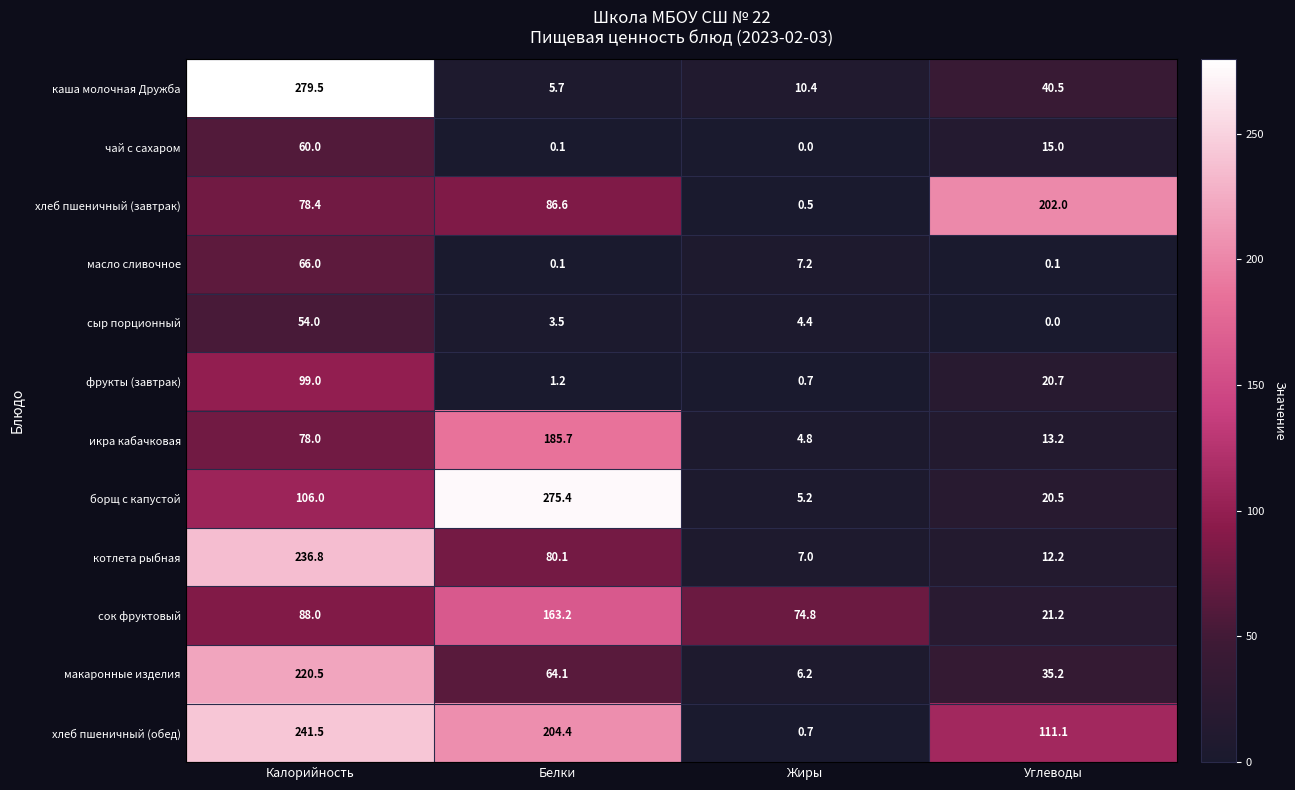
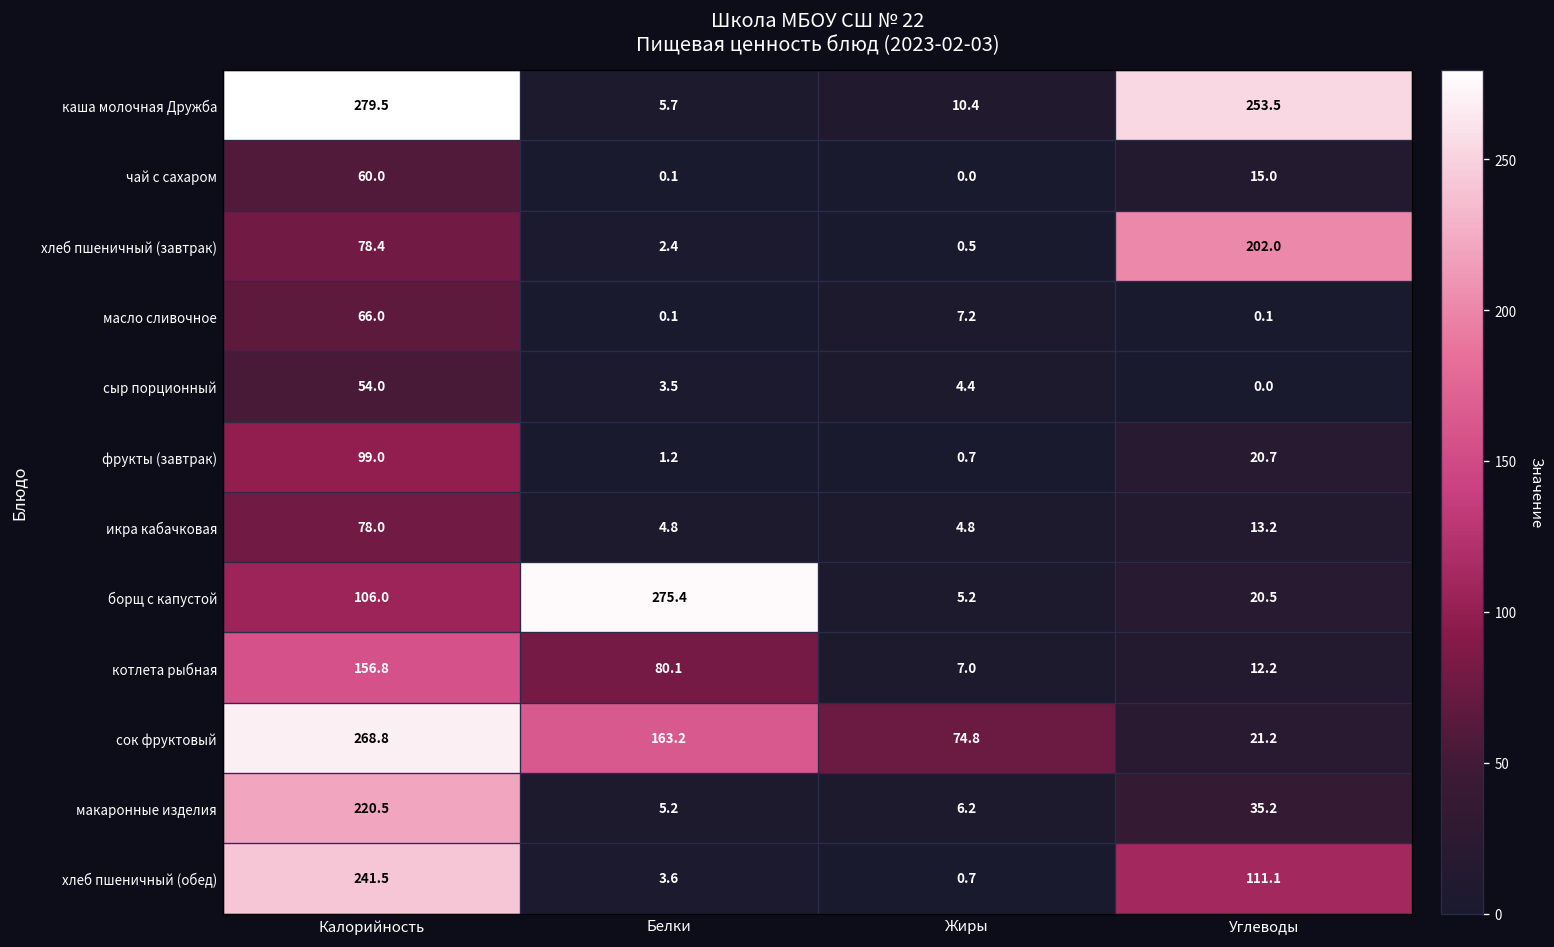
  {
    "каша молочная Дружба": {
      "Калорийность": 279.5,
      "Белки": 5.7,
      "Жиры": 10.4,
-     "Углеводы": 40.5
+     "Углеводы": 253.5
    },
    "чай с сахаром": {
      "Калорийность": 60.0,
      "Белки": 0.1,
      "Жиры": 0.0,
      "Углеводы": 15.0
    },
    "хлеб пшеничный (завтрак)": {
      "Калорийность": 78.4,
-     "Белки": 86.6,
+     "Белки": 2.4,
      "Жиры": 0.5,
      "Углеводы": 202.0
    },
    "масло сливочное": {
      "Калорийность": 66.0,
      "Белки": 0.1,
      "Жиры": 7.2,
      "Углеводы": 0.1
    },
    "сыр порционный": {
      "Калорийность": 54.0,
      "Белки": 3.5,
      "Жиры": 4.4,
      "Углеводы": 0.0
    },
    "фрукты (завтрак)": {
      "Калорийность": 99.0,
      "Белки": 1.2,
      "Жиры": 0.7,
      "Углеводы": 20.7
    },
    "икра кабачковая": {
      "Калорийность": 78.0,
-     "Белки": 185.7,
+     "Белки": 4.8,
      "Жиры": 4.8,
      "Углеводы": 13.2
    },
    "борщ с капустой": {
      "Калорийность": 106.0,
      "Белки": 275.4,
      "Жиры": 5.2,
      "Углеводы": 20.5
    },
    "котлета рыбная": {
-     "Калорийность": 236.8,
+     "Калорийность": 156.8,
      "Белки": 80.1,
      "Жиры": 7.0,
      "Углеводы": 12.2
    },
    "сок фруктовый": {
-     "Калорийность": 88.0,
+     "Калорийность": 268.8,
      "Белки": 163.2,
      "Жиры": 74.8,
      "Углеводы": 21.2
    },
    "макаронные изделия": {
      "Калорийность": 220.5,
-     "Белки": 64.1,
+     "Белки": 5.2,
      "Жиры": 6.2,
      "Углеводы": 35.2
    },
    "хлеб пшеничный (обед)": {
      "Калорийность": 241.5,
-     "Белки": 204.4,
+     "Белки": 3.6,
      "Жиры": 0.7,
      "Углеводы": 111.1
    }
  }
